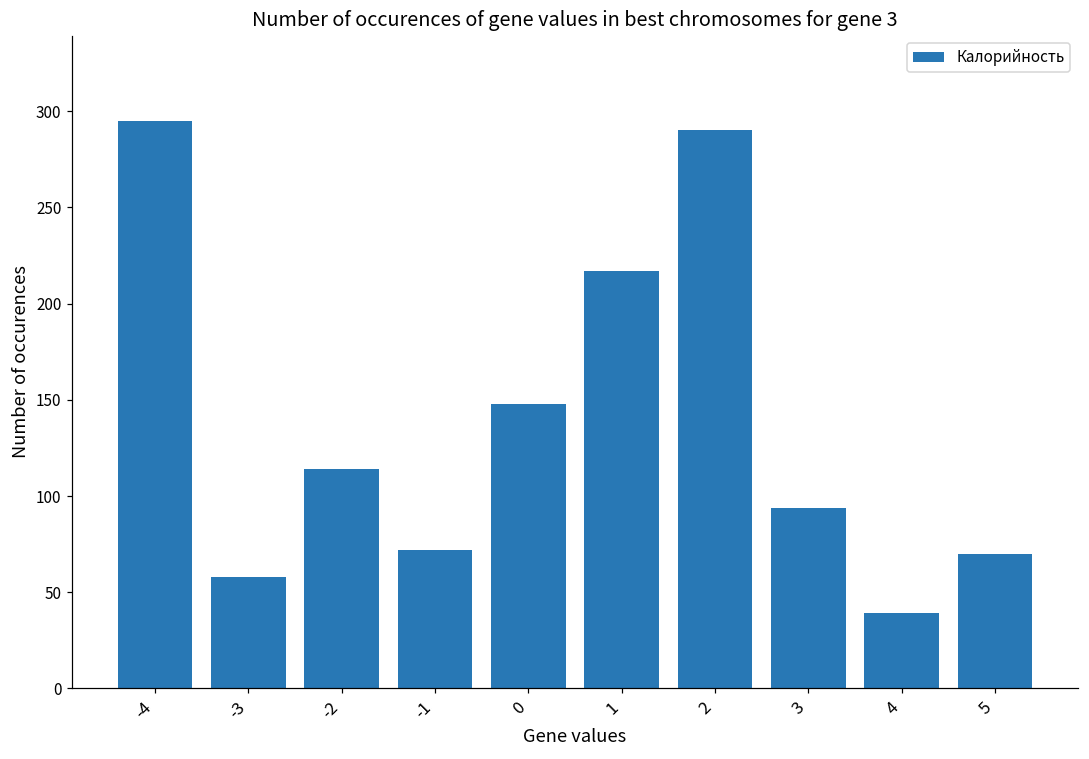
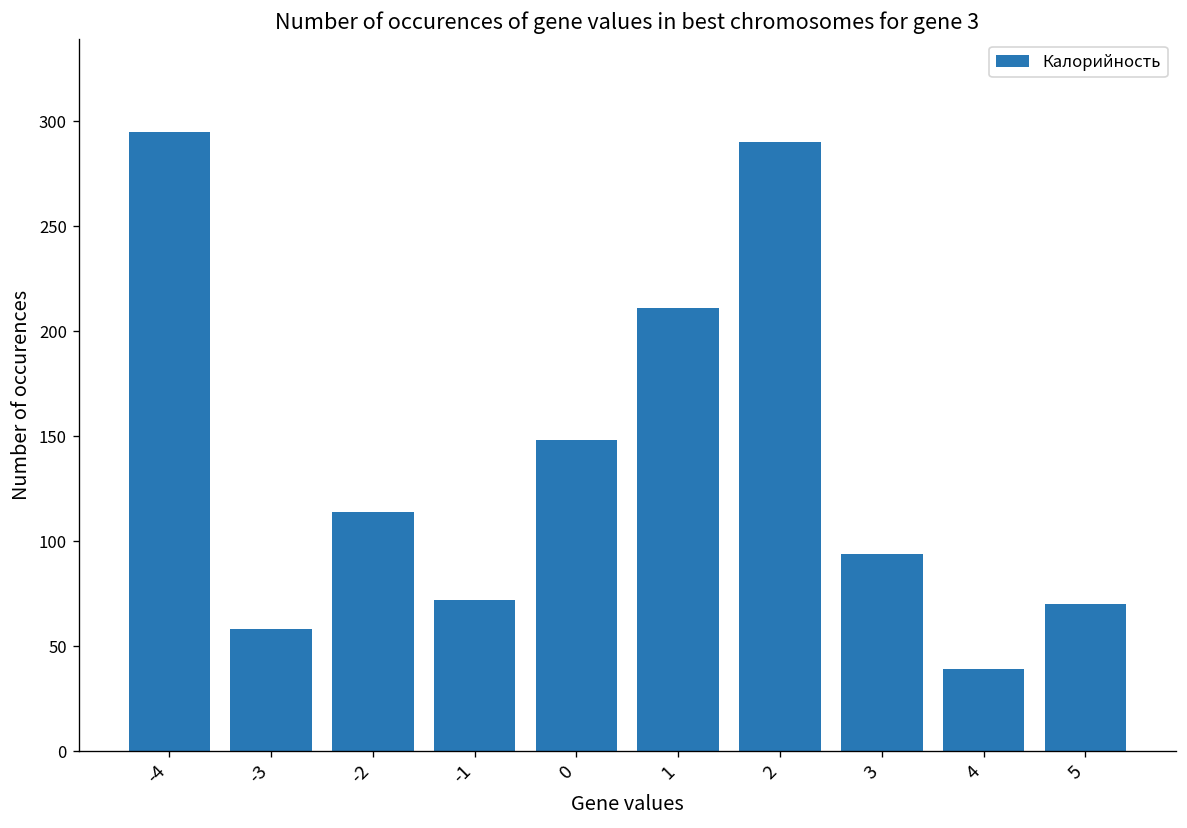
  {
    "-4": 295,
    "-3": 58,
    "-2": 114,
    "-1": 72,
    "0": 148,
-   "1": 217,
+   "1": 211,
    "2": 290,
    "3": 94,
    "4": 39,
    "5": 70
  }
